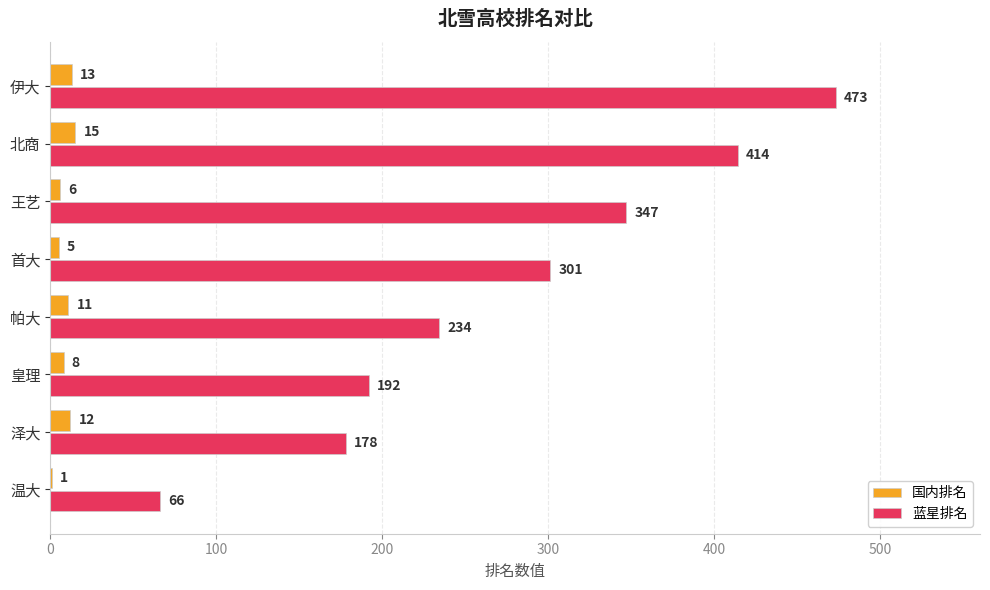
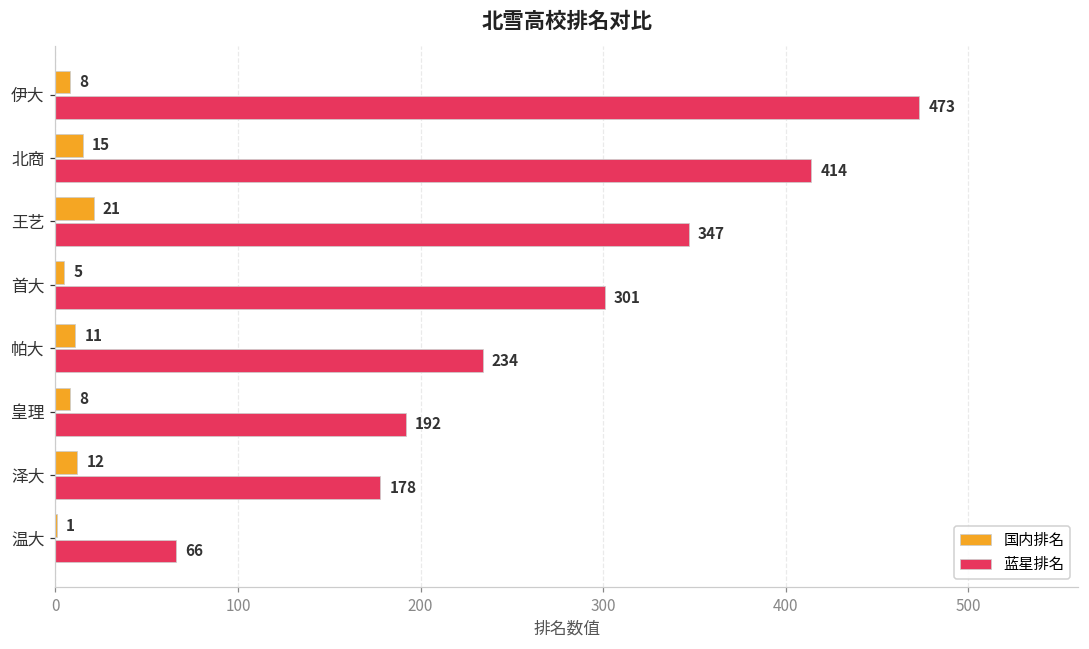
  {
    "国内排名": {
-     "伊大": 13,
+     "伊大": 8,
      "北商": 15,
-     "王艺": 6,
+     "王艺": 21,
      "首大": 5,
      "帕大": 11,
      "皇理": 8,
      "泽大": 12,
      "温大": 1
    },
    "蓝星排名": {
      "伊大": 473,
      "北商": 414,
      "王艺": 347,
      "首大": 301,
      "帕大": 234,
      "皇理": 192,
      "泽大": 178,
      "温大": 66
    }
  }
